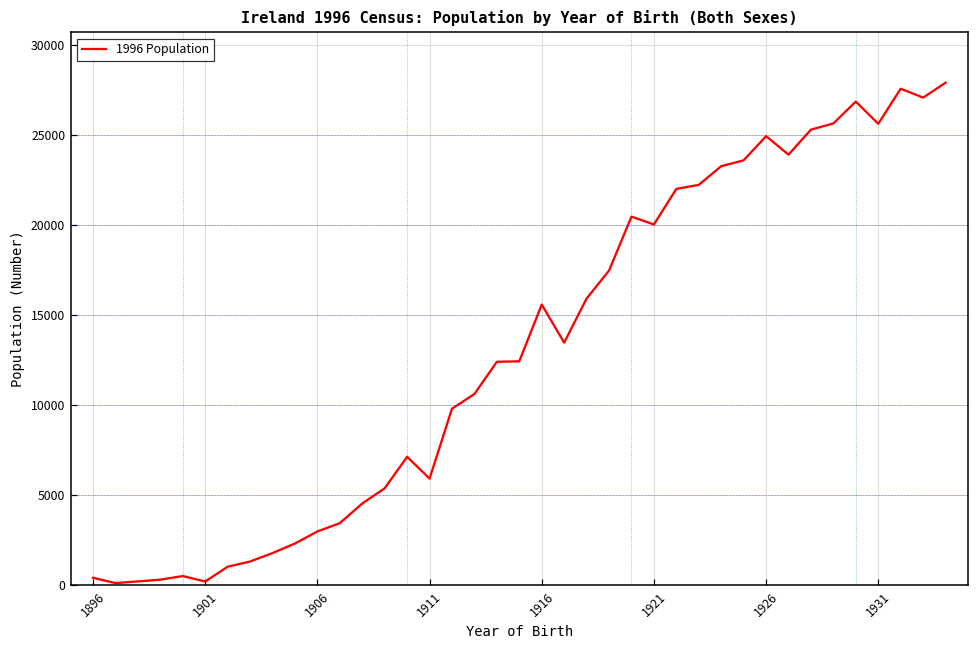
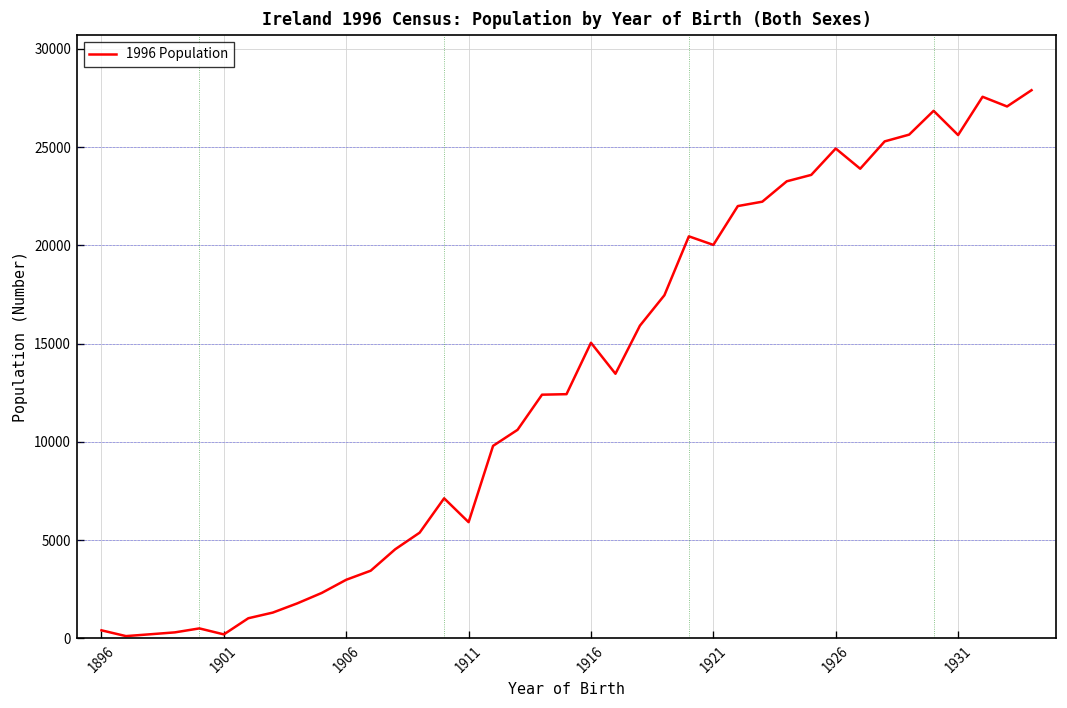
  {
    "1896": 400,
    "1901": 200,
    "1906": 3000,
    "1911": 5900,
-   "1916": 15600,
+   "1916": 15000,
    "1921": 20000,
    "1926": 24900,
    "1931": 25600
  }
